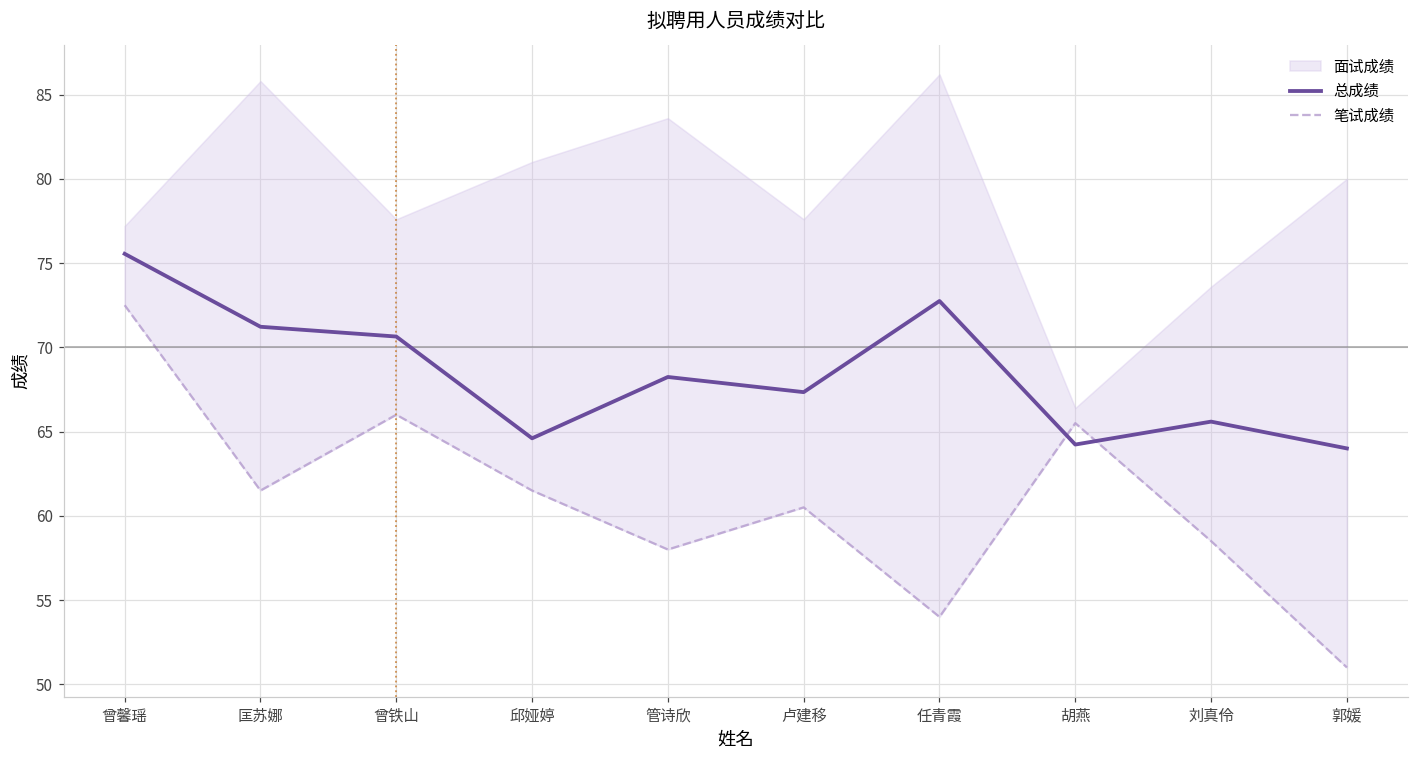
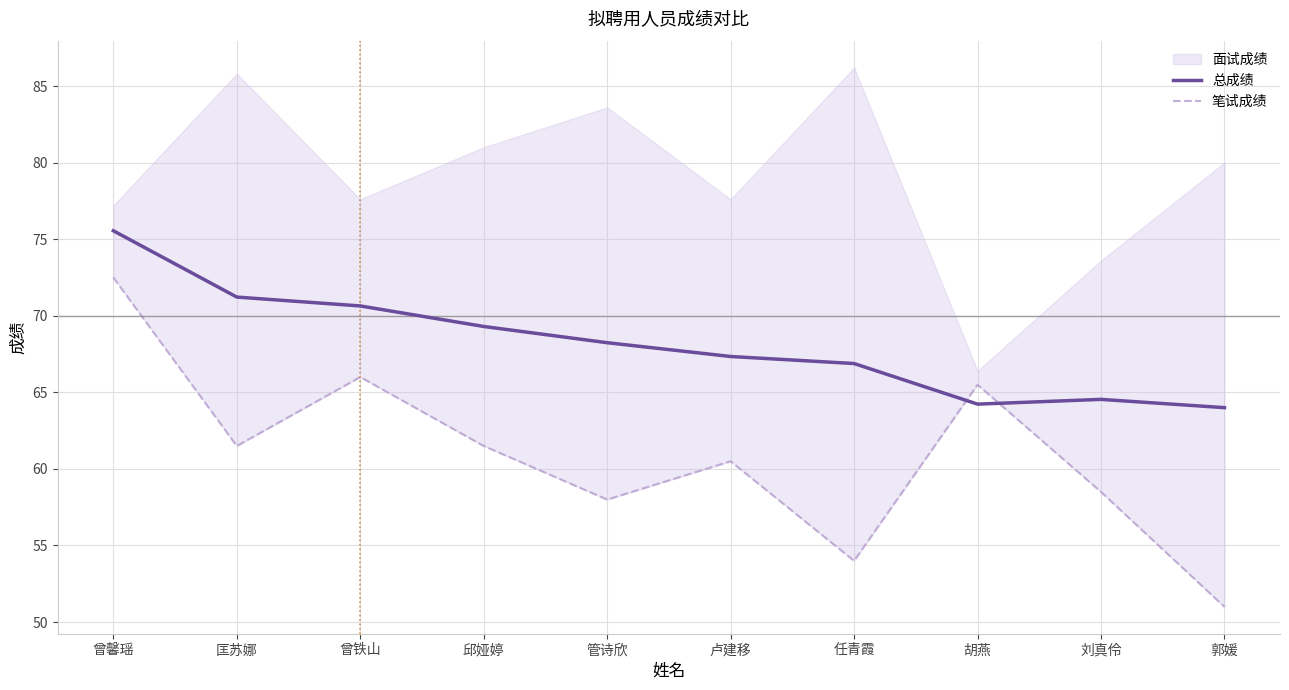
  {
    "总成绩": {
      "曾馨瑶": 75.6,
      "匡苏娜": 71.2,
      "曾铁山": 70.6,
-     "邱娅婷": 64.6,
+     "邱娅婷": 69.3,
      "管诗欣": 68.2,
      "卢建移": 67.3,
-     "任青霞": 72.8,
+     "任青霞": 66.9,
      "胡燕": 64.2,
-     "刘真伶": 65.6,
+     "刘真伶": 64.5,
      "郭媛": 64.0
    }
  }
